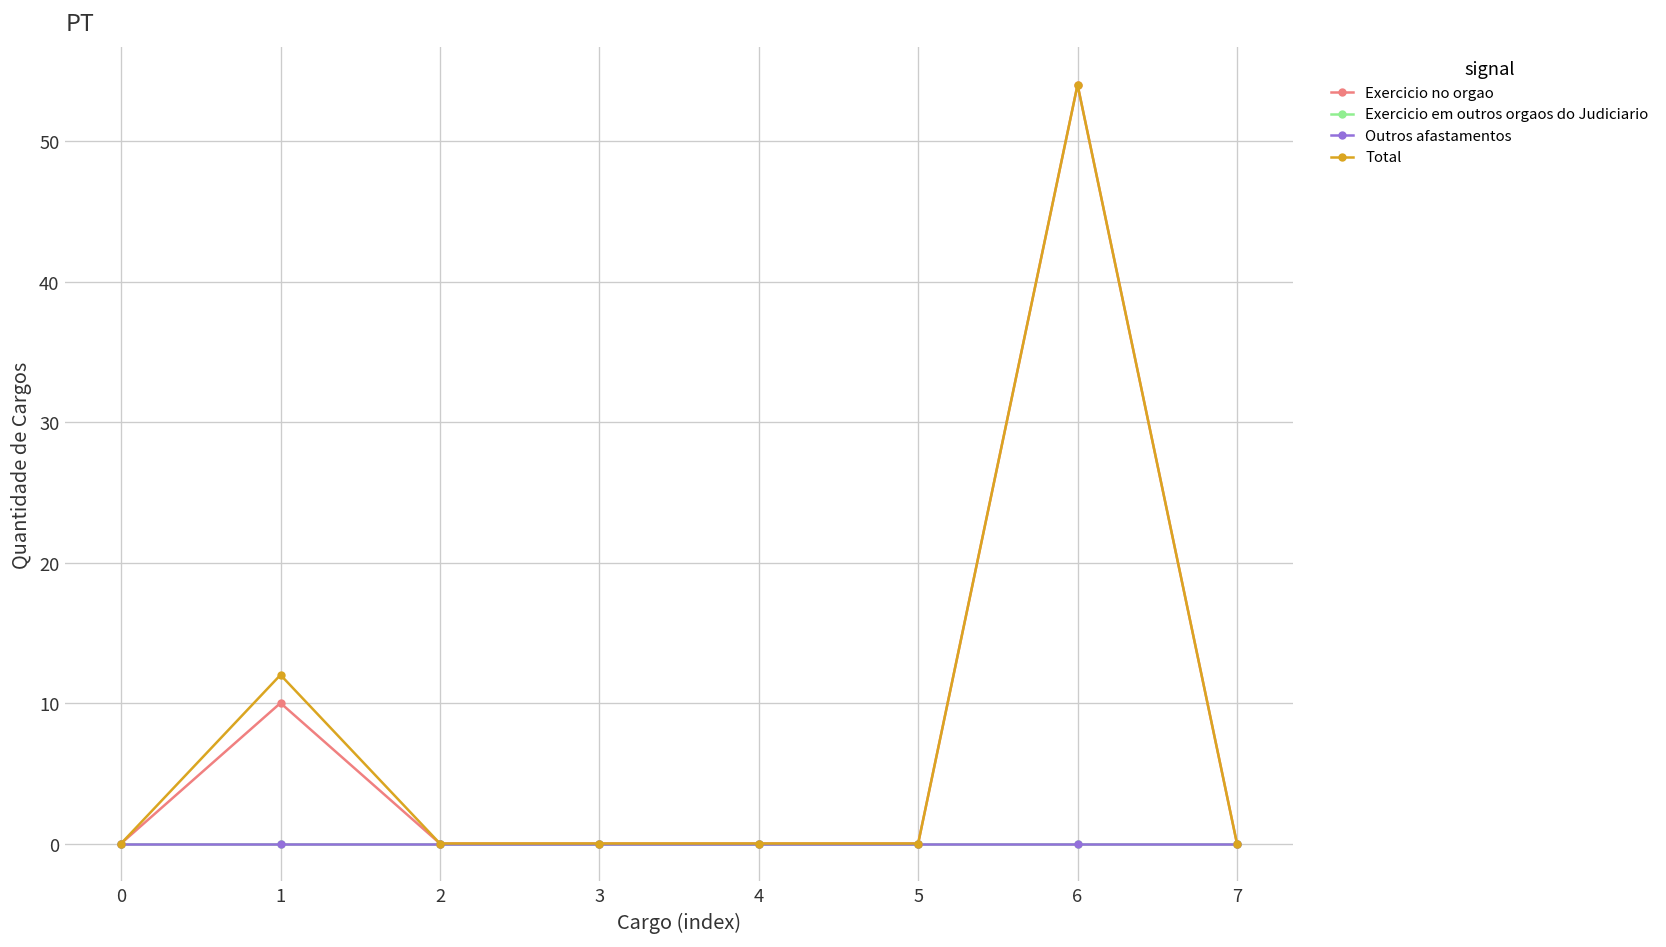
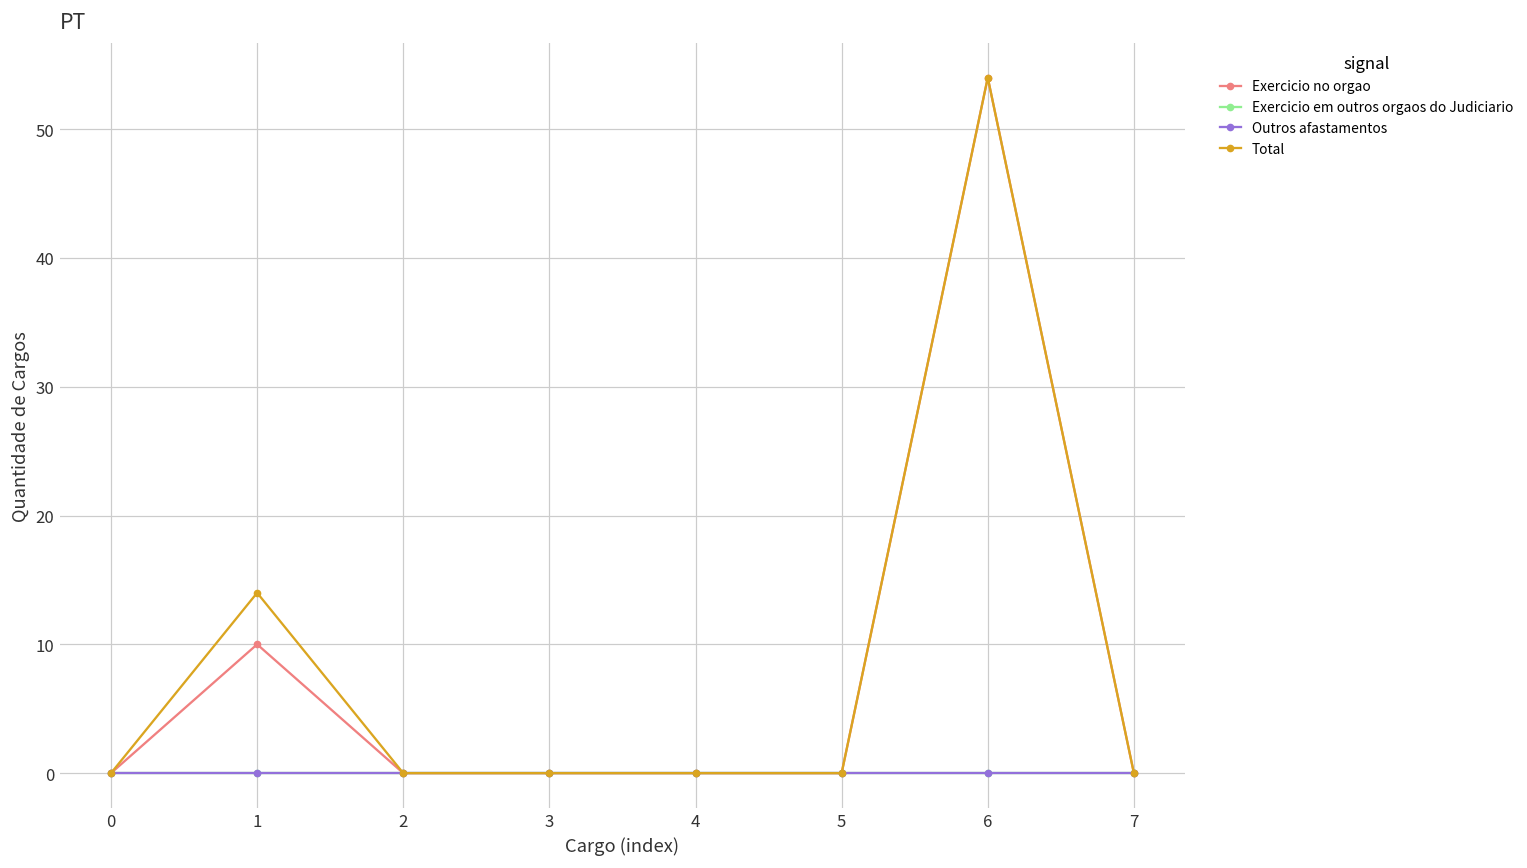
  {
    "Exercicio no orgao": {
      "1": 10
    },
    "Outros afastamentos": {
      "1": 0,
      "6": 0
    },
    "Total": {
-     "1": 12
+     "1": 14
    }
  }
